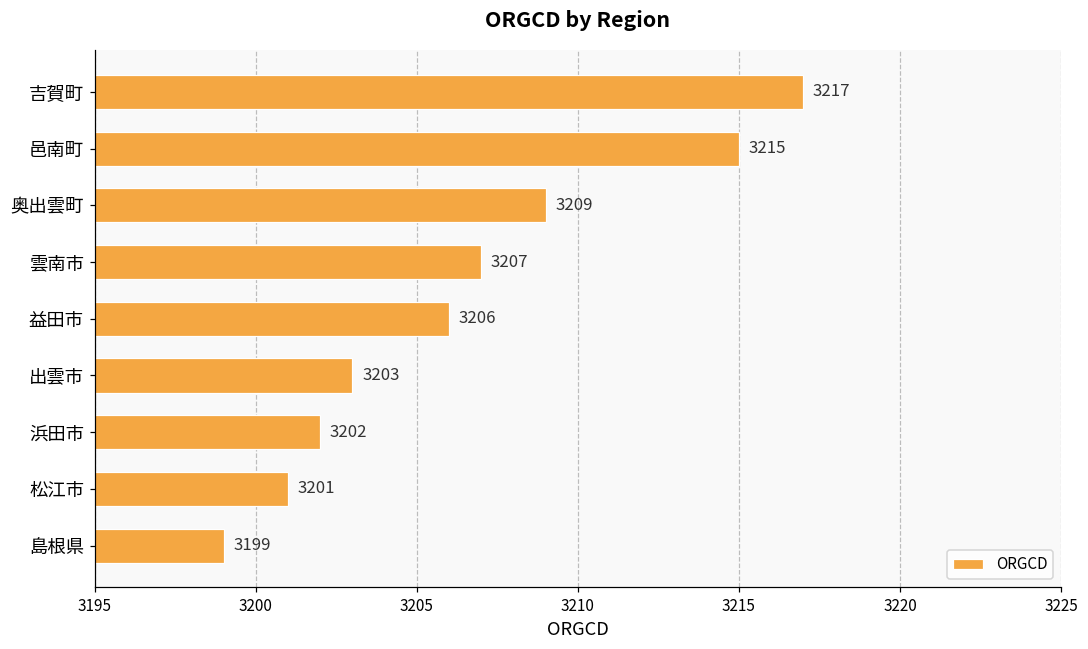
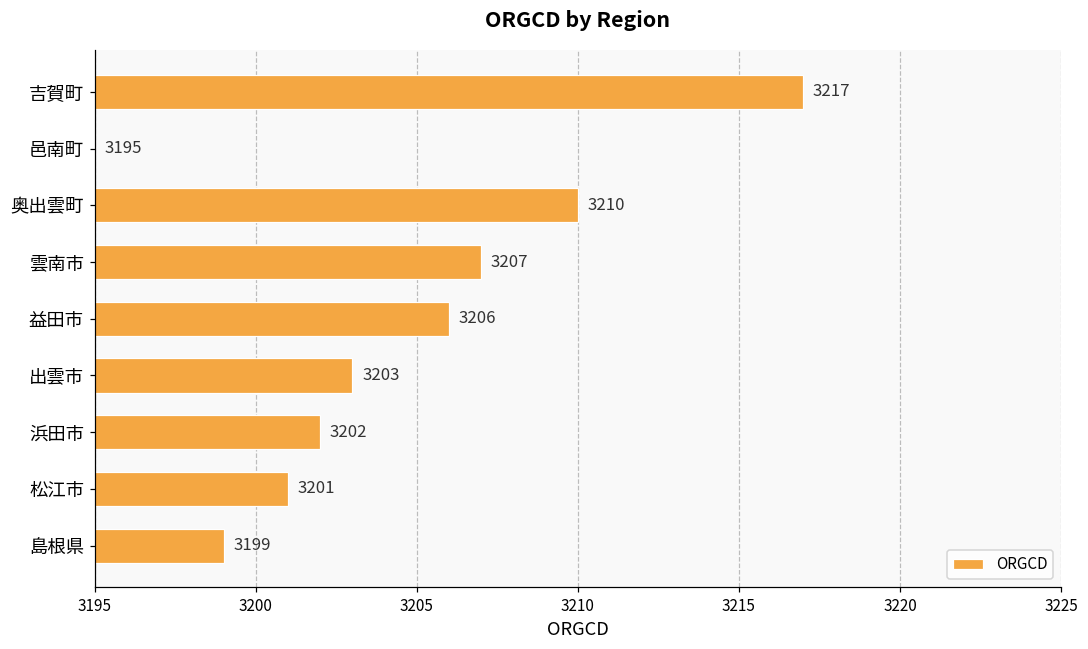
  {
    "吉賀町": 3217,
-   "邑南町": 3215,
-   "奥出雲町": 3209,
+   "邑南町": 3195,
+   "奥出雲町": 3210,
    "雲南市": 3207,
    "益田市": 3206,
    "出雲市": 3203,
    "浜田市": 3202,
    "松江市": 3201,
    "島根県": 3199
  }
